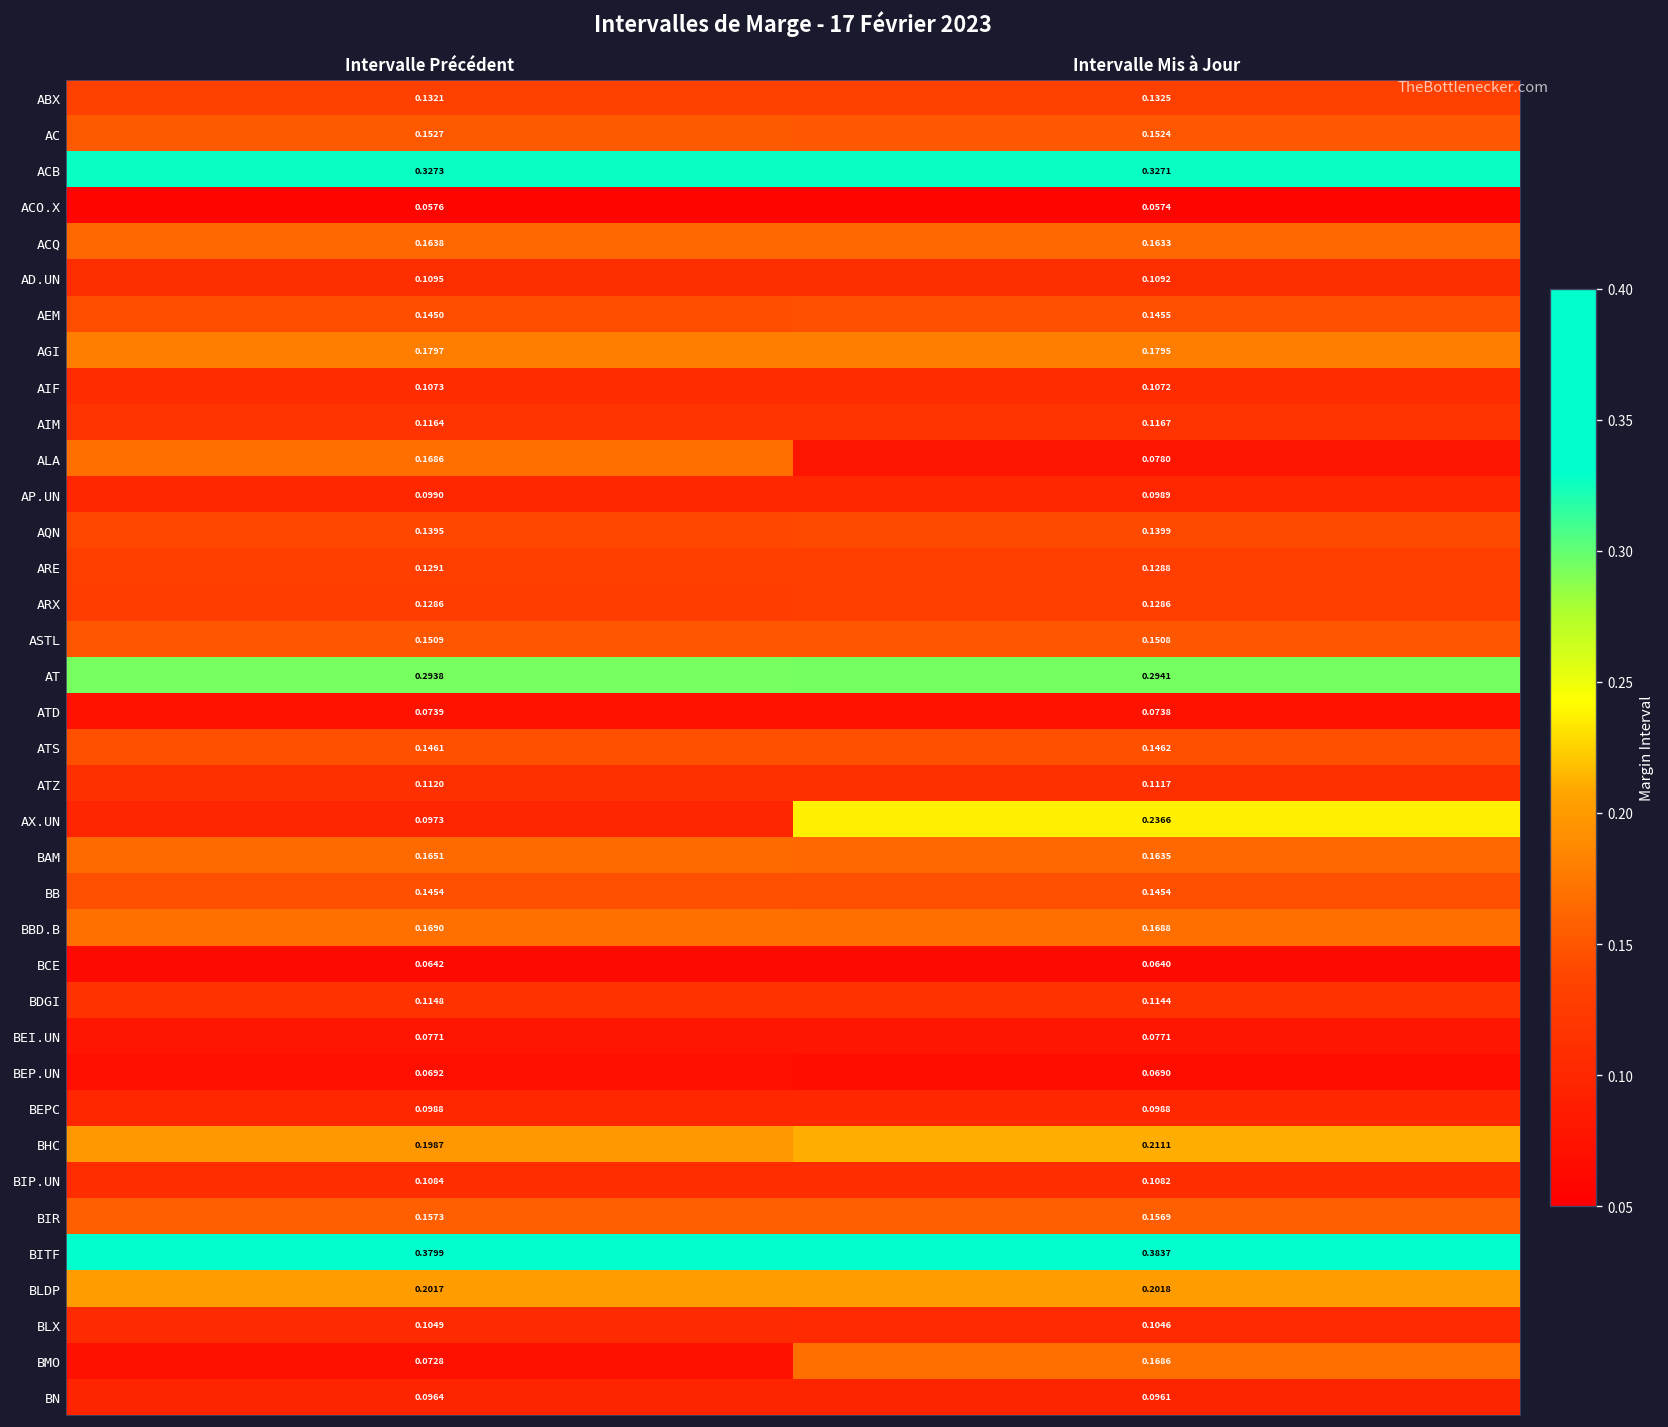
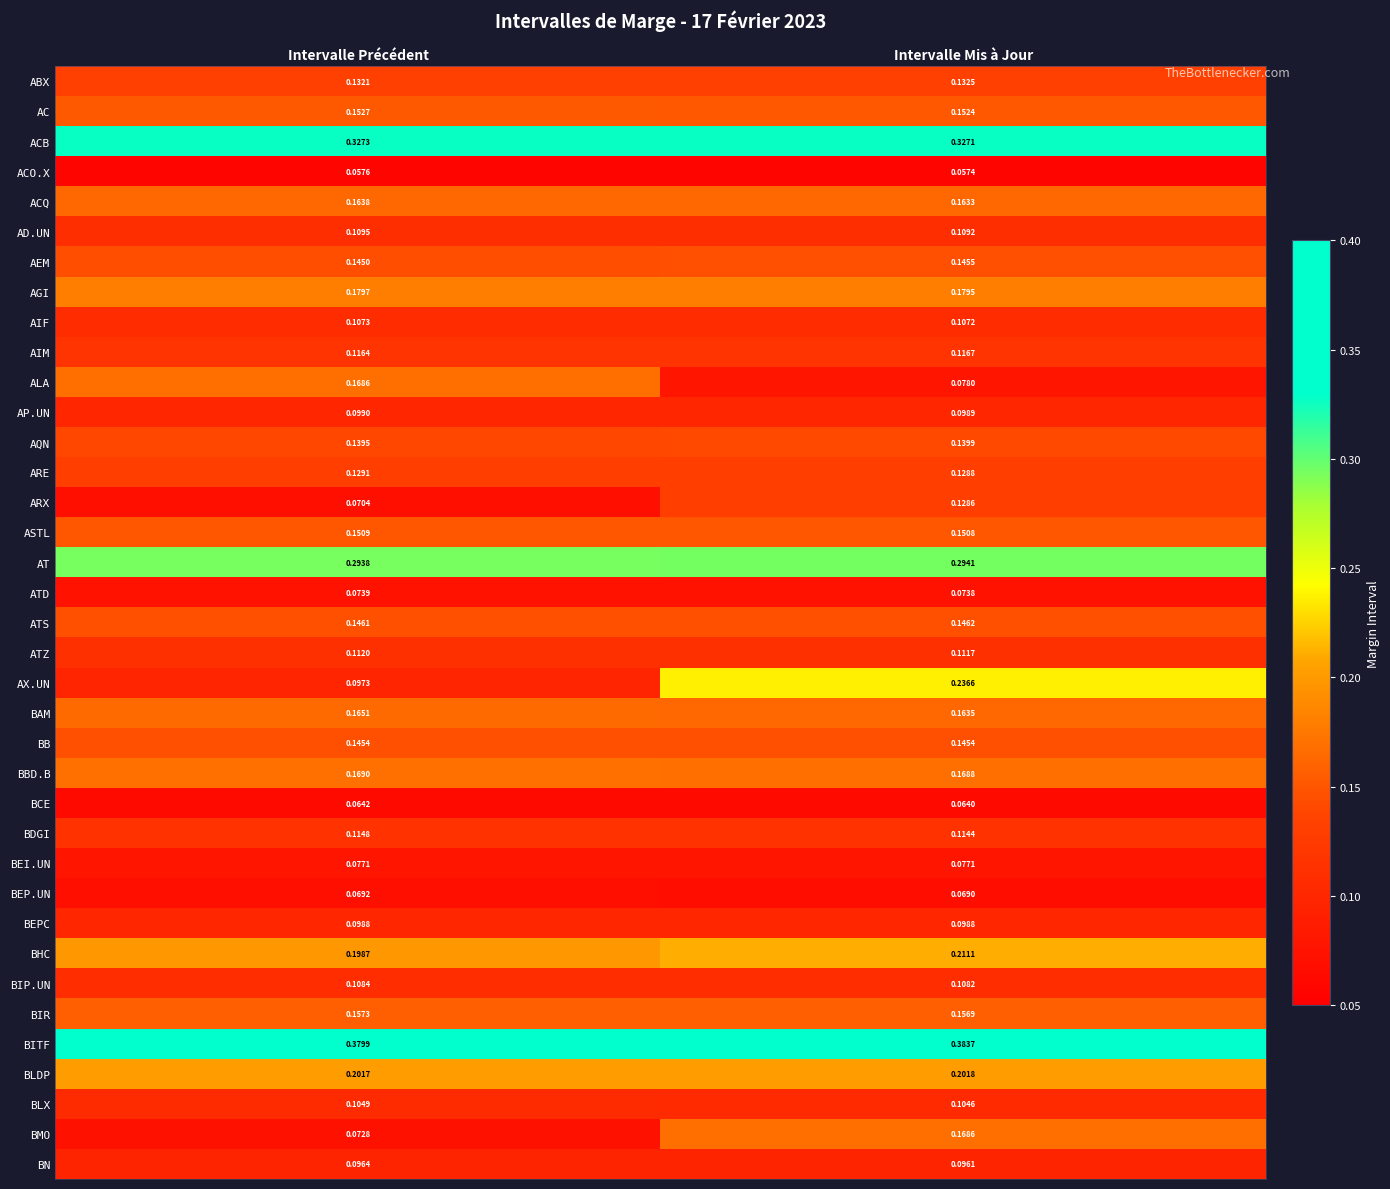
  {
    "ABX": {
      "Intervalle Précédent": 0.1321
    },
    "AC": {
      "Intervalle Précédent": 0.1527,
      "Intervalle Mis à Jour": 0.1524
    },
    "ACB": {
      "Intervalle Précédent": 0.3273,
      "Intervalle Mis à Jour": 0.3271
    },
    "ACO.X": {
      "Intervalle Précédent": 0.0576,
      "Intervalle Mis à Jour": 0.0574
    },
    "ACQ": {
      "Intervalle Précédent": 0.1638,
      "Intervalle Mis à Jour": 0.1633
    },
    "AD.UN": {
      "Intervalle Précédent": 0.1095,
      "Intervalle Mis à Jour": 0.1092
    },
    "AEM": {
      "Intervalle Précédent": 0.1450,
      "Intervalle Mis à Jour": 0.1455
    },
    "AGI": {
      "Intervalle Précédent": 0.1797,
      "Intervalle Mis à Jour": 0.1795
    },
    "AIF": {
      "Intervalle Précédent": 0.1073,
      "Intervalle Mis à Jour": 0.1072
    },
    "AIM": {
      "Intervalle Précédent": 0.1164,
      "Intervalle Mis à Jour": 0.1167
    },
    "ALA": {
      "Intervalle Précédent": 0.1686,
      "Intervalle Mis à Jour": 0.0780
    },
    "AP.UN": {
      "Intervalle Précédent": 0.0990,
      "Intervalle Mis à Jour": 0.0989
    },
    "AQN": {
      "Intervalle Précédent": 0.1395,
      "Intervalle Mis à Jour": 0.1399
    },
    "ARE": {
      "Intervalle Précédent": 0.1291,
      "Intervalle Mis à Jour": 0.1288
    },
    "ARX": {
-     "Intervalle Précédent": 0.1286,
+     "Intervalle Précédent": 0.0704,
      "Intervalle Mis à Jour": 0.1286
    },
    "ASTL": {
      "Intervalle Précédent": 0.1509,
      "Intervalle Mis à Jour": 0.1508
    },
    "AT": {
      "Intervalle Précédent": 0.2938,
      "Intervalle Mis à Jour": 0.2941
    },
    "ATD": {
      "Intervalle Précédent": 0.0739,
      "Intervalle Mis à Jour": 0.0738
    },
    "ATS": {
      "Intervalle Précédent": 0.1461,
      "Intervalle Mis à Jour": 0.1462
    },
    "ATZ": {
      "Intervalle Précédent": 0.1120,
      "Intervalle Mis à Jour": 0.1117
    },
    "AX.UN": {
      "Intervalle Précédent": 0.0973,
      "Intervalle Mis à Jour": 0.2366
    },
    "BAM": {
      "Intervalle Précédent": 0.1651,
      "Intervalle Mis à Jour": 0.1635
    },
    "BB": {
      "Intervalle Précédent": 0.1454,
      "Intervalle Mis à Jour": 0.1454
    },
    "BBD.B": {
      "Intervalle Précédent": 0.1690,
      "Intervalle Mis à Jour": 0.1688
    },
    "BCE": {
      "Intervalle Précédent": 0.0642,
      "Intervalle Mis à Jour": 0.0640
    },
    "BDGI": {
      "Intervalle Précédent": 0.1148,
      "Intervalle Mis à Jour": 0.1144
    },
    "BEI.UN": {
      "Intervalle Précédent": 0.0771,
      "Intervalle Mis à Jour": 0.0771
    },
    "BEP.UN": {
      "Intervalle Précédent": 0.0692,
      "Intervalle Mis à Jour": 0.0690
    },
    "BEPC": {
      "Intervalle Précédent": 0.0988,
      "Intervalle Mis à Jour": 0.0988
    },
    "BHC": {
      "Intervalle Précédent": 0.1987,
      "Intervalle Mis à Jour": 0.2111
    },
    "BIP.UN": {
      "Intervalle Précédent": 0.1084,
      "Intervalle Mis à Jour": 0.1082
    },
    "BIR": {
      "Intervalle Précédent": 0.1573,
      "Intervalle Mis à Jour": 0.1569
    },
    "BITF": {
      "Intervalle Précédent": 0.3799,
      "Intervalle Mis à Jour": 0.3837
    },
    "BLDP": {
      "Intervalle Précédent": 0.2017,
      "Intervalle Mis à Jour": 0.2018
    },
    "BLX": {
      "Intervalle Précédent": 0.1049,
      "Intervalle Mis à Jour": 0.1046
    },
    "BMO": {
      "Intervalle Précédent": 0.0728,
      "Intervalle Mis à Jour": 0.1686
    },
    "BN": {
      "Intervalle Précédent": 0.0964,
      "Intervalle Mis à Jour": 0.0961
    }
  }
